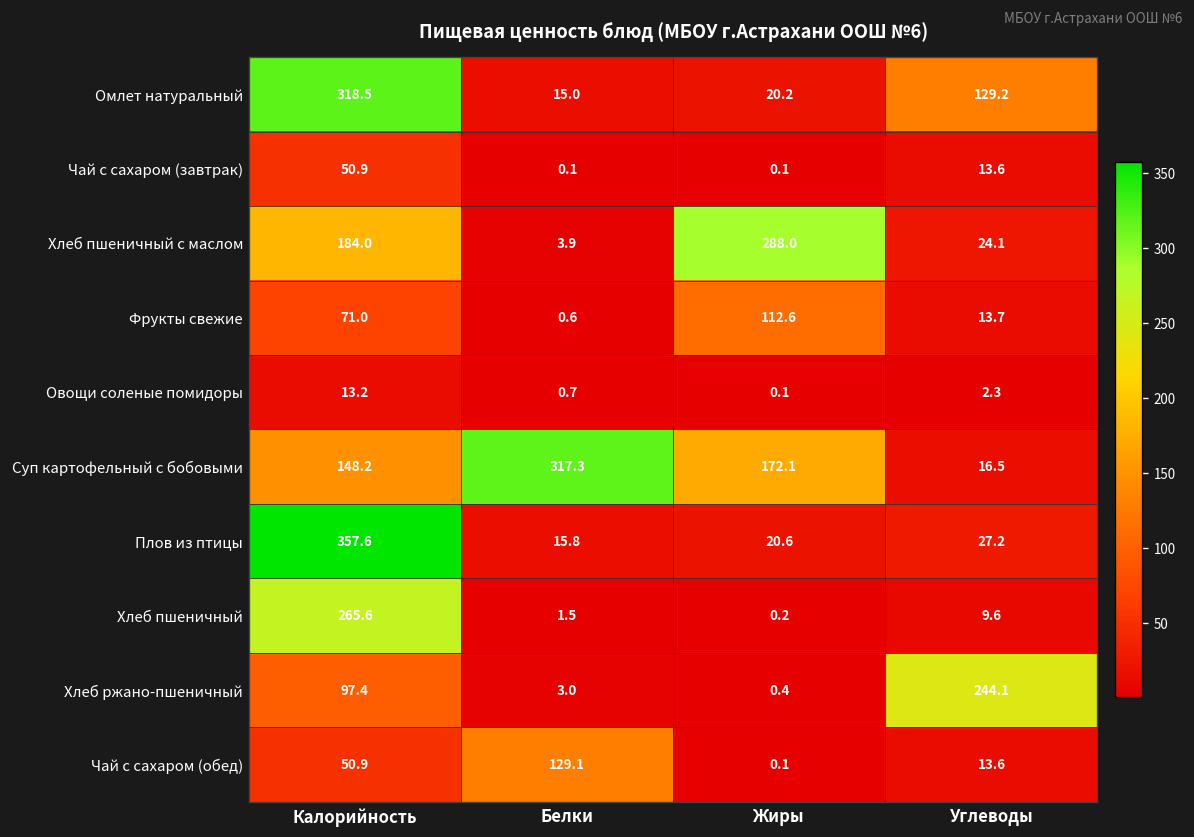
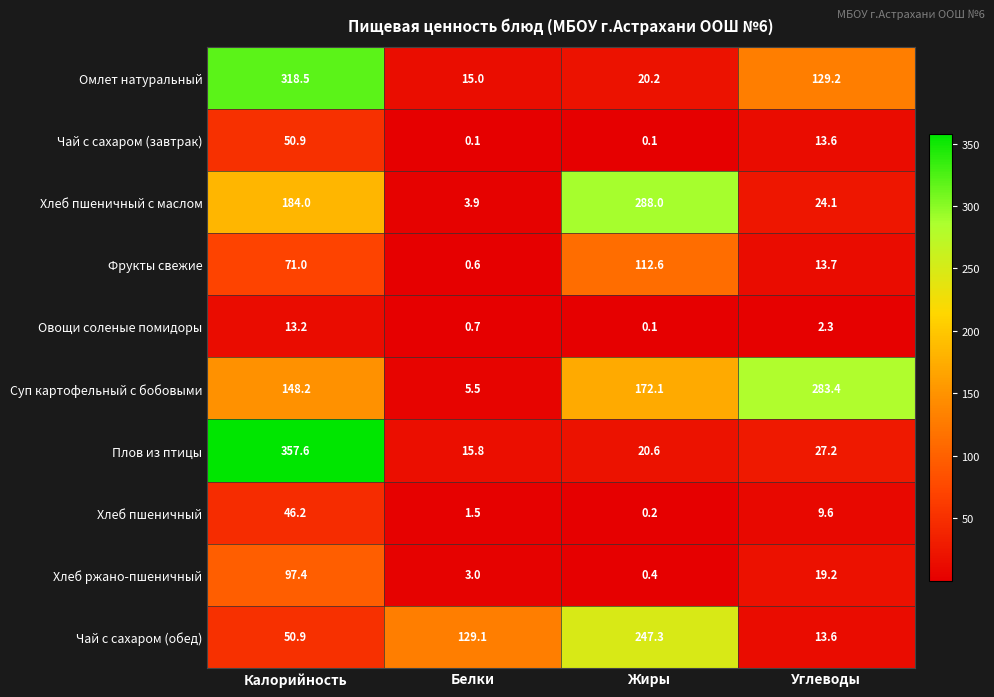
  {
    "Омлет натуральный": {
      "Калорийность": 318.5,
      "Белки": 15.0,
      "Жиры": 20.2,
      "Углеводы": 129.2
    },
    "Чай с сахаром (завтрак)": {
      "Калорийность": 50.9,
      "Белки": 0.1,
      "Жиры": 0.1,
      "Углеводы": 13.6
    },
    "Хлеб пшеничный с маслом": {
      "Калорийность": 184.0,
      "Белки": 3.9,
      "Жиры": 288.0,
      "Углеводы": 24.1
    },
    "Фрукты свежие": {
      "Калорийность": 71.0,
      "Белки": 0.6,
      "Жиры": 112.6,
      "Углеводы": 13.7
    },
    "Овощи соленые помидоры": {
      "Калорийность": 13.2,
      "Белки": 0.7,
      "Жиры": 0.1,
      "Углеводы": 2.3
    },
    "Суп картофельный с бобовыми": {
      "Калорийность": 148.2,
-     "Белки": 317.3,
+     "Белки": 5.5,
      "Жиры": 172.1,
-     "Углеводы": 16.5
+     "Углеводы": 283.4
    },
    "Плов из птицы": {
      "Калорийность": 357.6,
      "Белки": 15.8,
      "Жиры": 20.6,
      "Углеводы": 27.2
    },
    "Хлеб пшеничный": {
-     "Калорийность": 265.6,
+     "Калорийность": 46.2,
      "Белки": 1.5,
      "Жиры": 0.2,
      "Углеводы": 9.6
    },
    "Хлеб ржано-пшеничный": {
      "Калорийность": 97.4,
      "Белки": 3.0,
      "Жиры": 0.4,
-     "Углеводы": 244.1
+     "Углеводы": 19.2
    },
    "Чай с сахаром (обед)": {
      "Калорийность": 50.9,
      "Белки": 129.1,
-     "Жиры": 0.1,
+     "Жиры": 247.3,
      "Углеводы": 13.6
    }
  }
